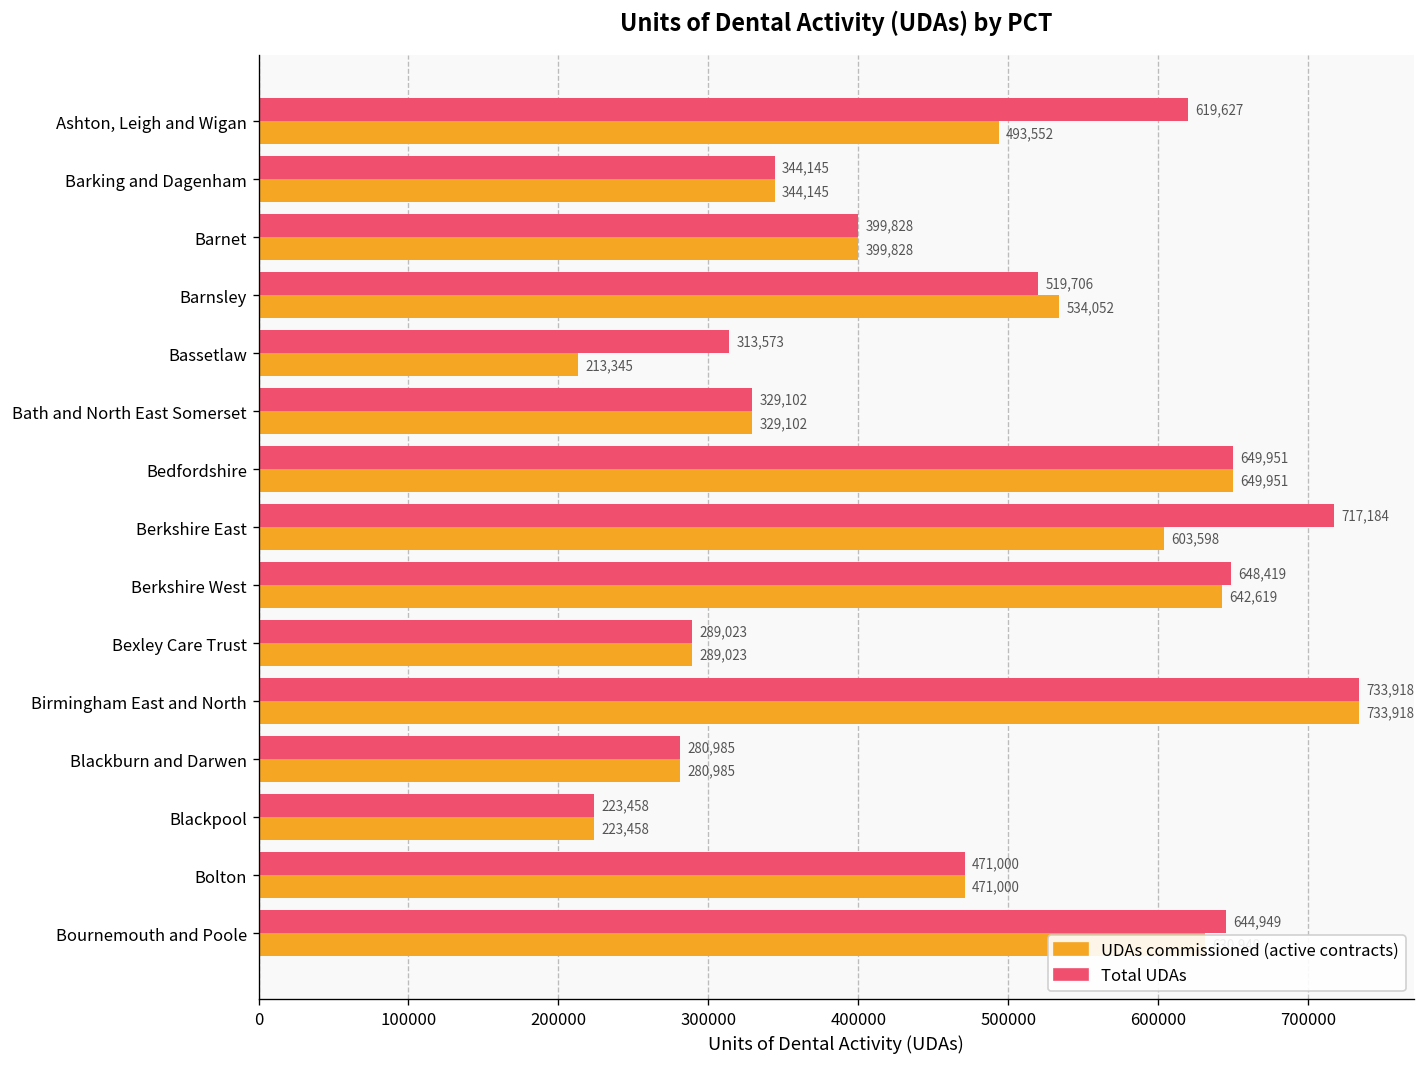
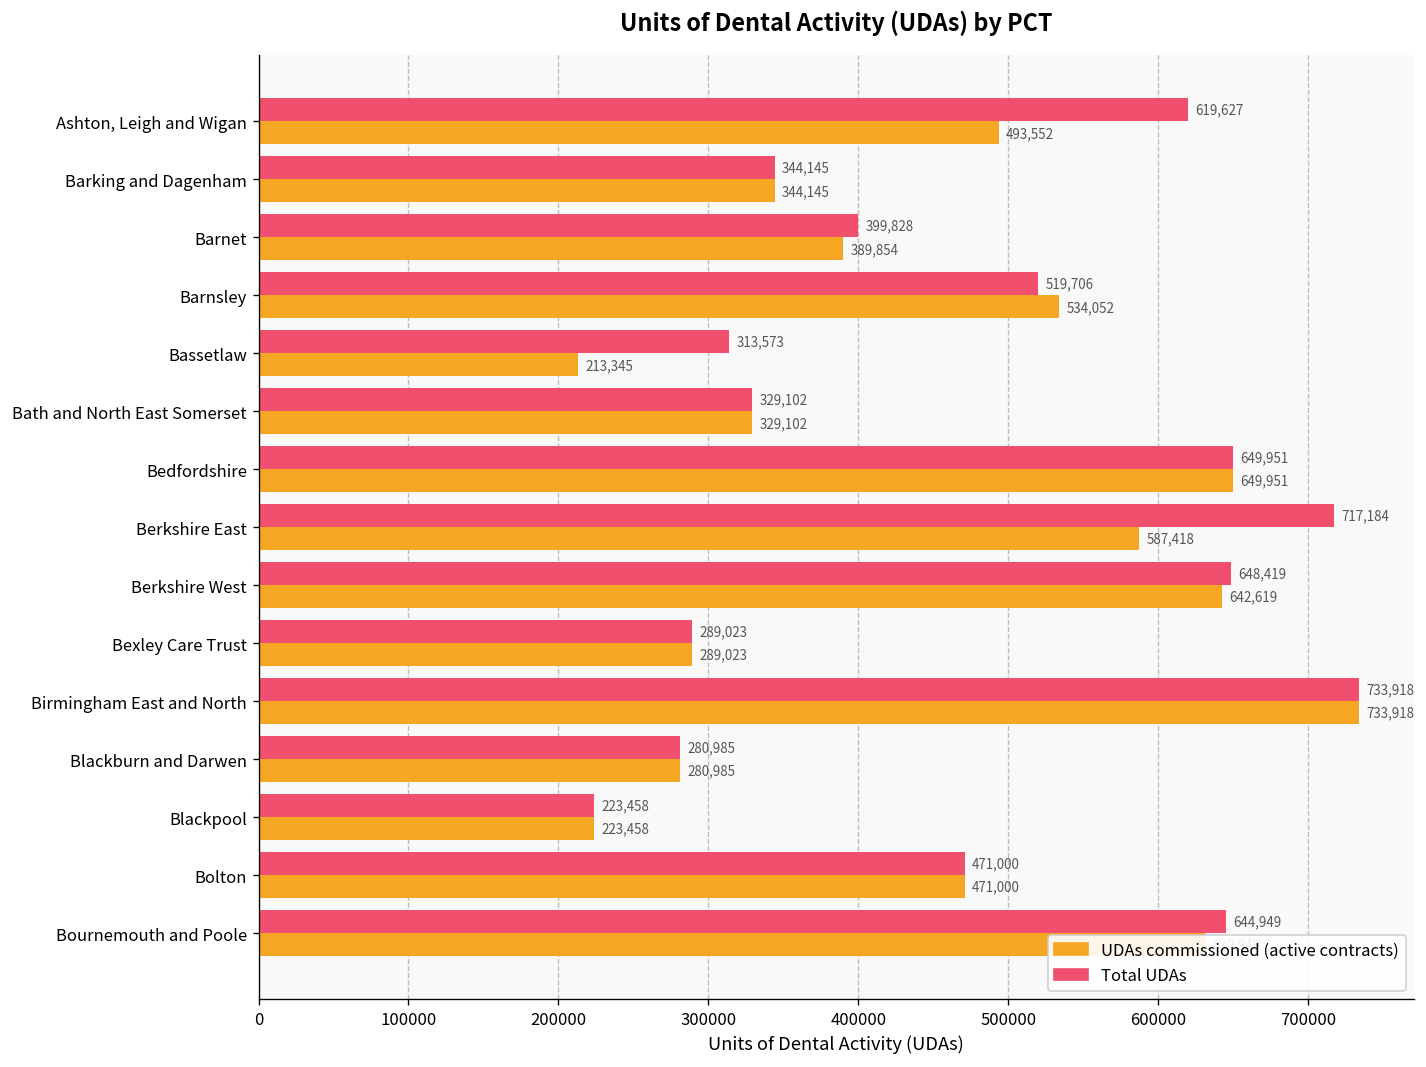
  {
    "UDAs commissioned (active contracts)": {
      "Ashton, Leigh and Wigan": "493,552",
      "Barking and Dagenham": "344,145",
-     "Barnet": "399,828",
+     "Barnet": "389,854",
      "Barnsley": "534,052",
      "Bassetlaw": "213,345",
      "Bath and North East Somerset": "329,102",
      "Bedfordshire": "649,951",
-     "Berkshire East": "603,598",
+     "Berkshire East": "587,418",
      "Berkshire West": "642,619",
      "Bexley Care Trust": "289,023",
      "Birmingham East and North": "733,918",
      "Blackburn and Darwen": "280,985",
      "Blackpool": "223,458",
      "Bolton": "471,000"
    },
    "Total UDAs": {
      "Ashton, Leigh and Wigan": "619,627",
      "Barking and Dagenham": "344,145",
      "Barnet": "399,828",
      "Barnsley": "519,706",
      "Bassetlaw": "313,573",
      "Bath and North East Somerset": "329,102",
      "Bedfordshire": "649,951",
      "Berkshire East": "717,184",
      "Berkshire West": "648,419",
      "Bexley Care Trust": "289,023",
      "Birmingham East and North": "733,918",
      "Blackburn and Darwen": "280,985",
      "Blackpool": "223,458",
      "Bolton": "471,000",
      "Bournemouth and Poole": "644,949"
    }
  }
